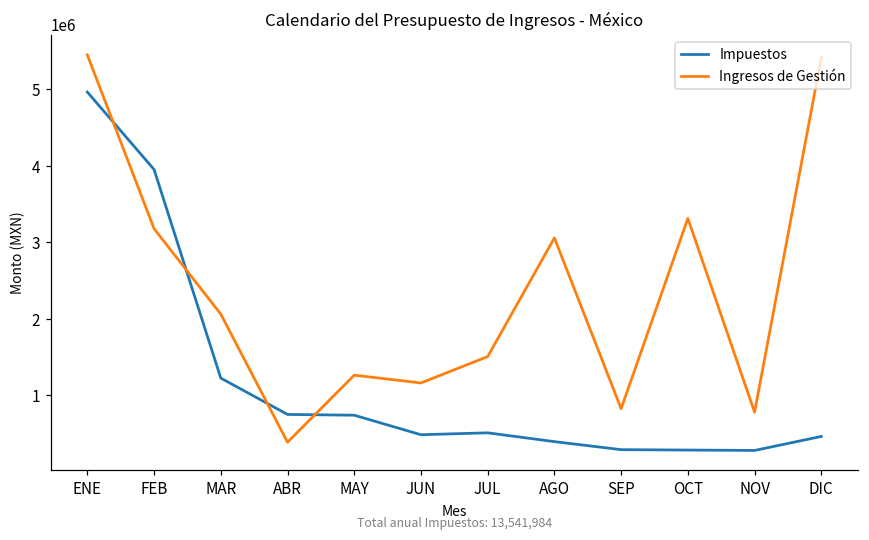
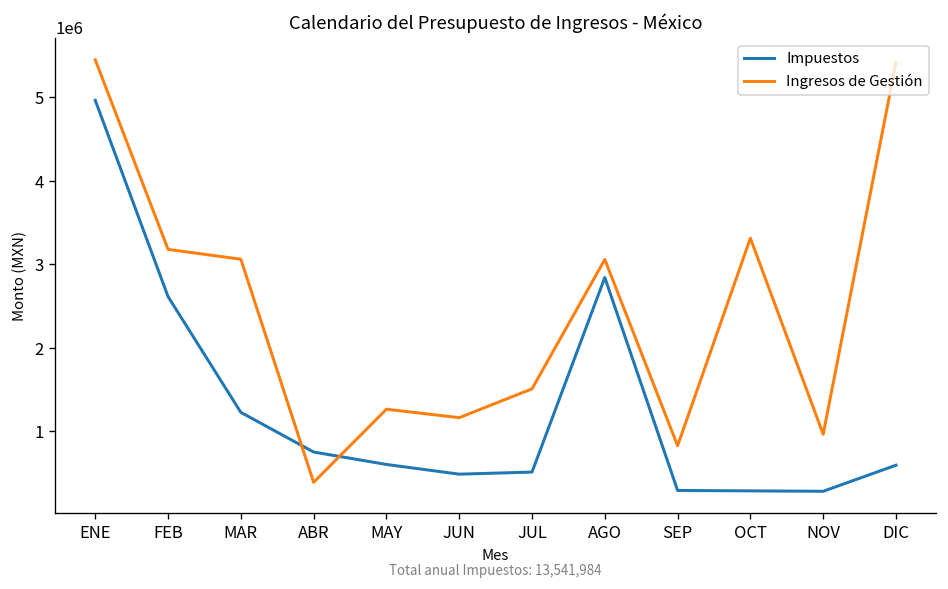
  {
    "Impuestos": {
      "ENE": 5000000,
-     "FEB": 3900000,
+     "FEB": 2600000,
      "MAR": 1200000,
      "ABR": 800000,
-     "MAY": 700000,
+     "MAY": 600000,
      "JUN": 500000,
      "JUL": 500000,
-     "AGO": 400000,
+     "AGO": 2800000,
      "SEP": 300000,
      "OCT": 300000,
      "NOV": 300000,
-     "DIC": 500000
+     "DIC": 600000
    },
    "Ingresos de Gestión": {
      "ENE": 5400000,
      "FEB": 3200000,
-     "MAR": 2100000,
+     "MAR": 3100000,
      "ABR": 400000,
      "MAY": 1300000,
      "JUN": 1200000,
      "JUL": 1500000,
      "AGO": 3100000,
      "SEP": 800000,
      "OCT": 3300000,
-     "NOV": 800000
+     "NOV": 1000000
    }
  }
